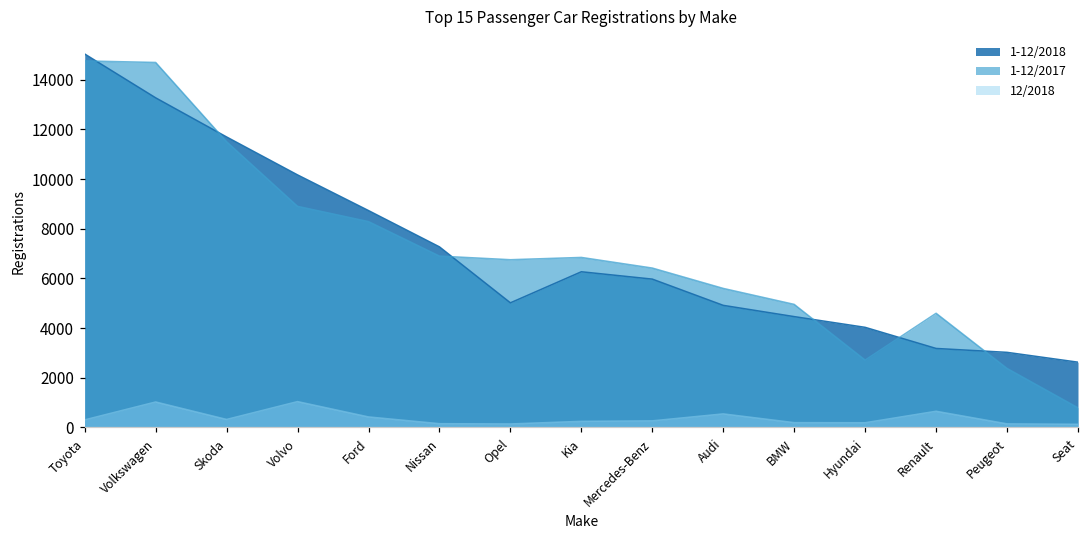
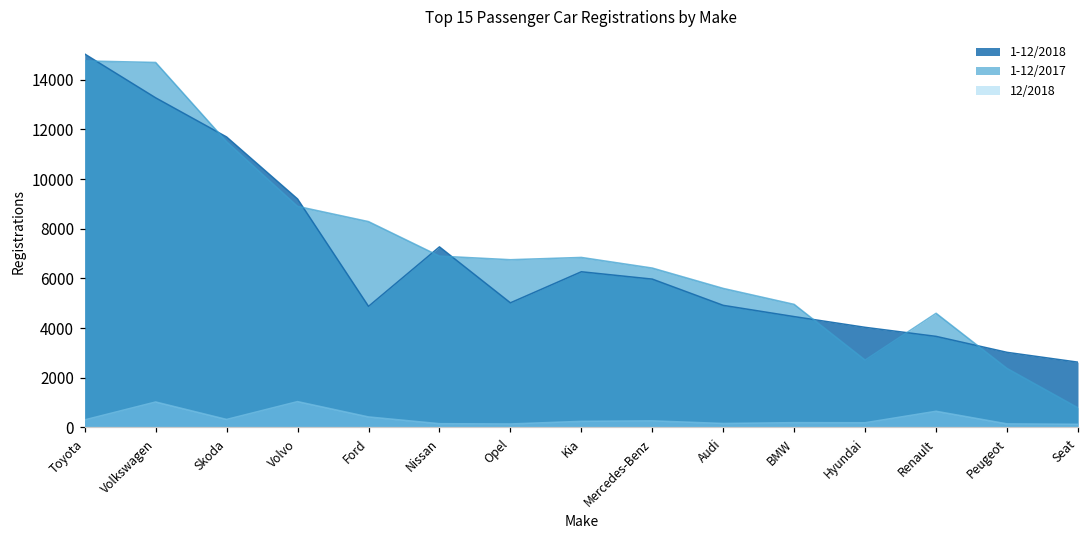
  {
    "1-12/2018": {
      "Toyota": 15000,
      "Volkswagen": 13300,
      "Skoda": 11700,
-     "Volvo": 10200,
-     "Ford": 8700,
+     "Volvo": 9200,
+     "Ford": 4900,
      "Nissan": 7300,
      "Opel": 5000,
      "Kia": 6300,
      "Mercedes-Benz": 6000,
      "Audi": 4900,
      "BMW": 4500,
      "Hyundai": 4000,
-     "Renault": 3200,
+     "Renault": 3700,
      "Peugeot": 3000,
      "Seat": 2600
    },
    "1-12/2017": {
      "Toyota": 14800,
      "Volkswagen": 14700,
      "Skoda": 11500,
      "Volvo": 8900,
      "Ford": 8300,
      "Nissan": 6900,
      "Opel": 6800,
      "Kia": 6800,
      "Mercedes-Benz": 6400,
      "Audi": 5600,
      "BMW": 5000,
      "Hyundai": 2700,
      "Renault": 4600,
      "Peugeot": 2400,
      "Seat": 800
    },
    "12/2018": {
      "Toyota": 300,
      "Volkswagen": 1000,
      "Skoda": 300,
      "Volvo": 1000,
      "Ford": 400,
      "Nissan": 200,
      "Opel": 100,
      "Kia": 200,
      "Mercedes-Benz": 300,
-     "Audi": 500,
+     "Audi": 200,
      "BMW": 200,
      "Hyundai": 200,
      "Renault": 700,
      "Peugeot": 100,
      "Seat": 100
    }
  }
